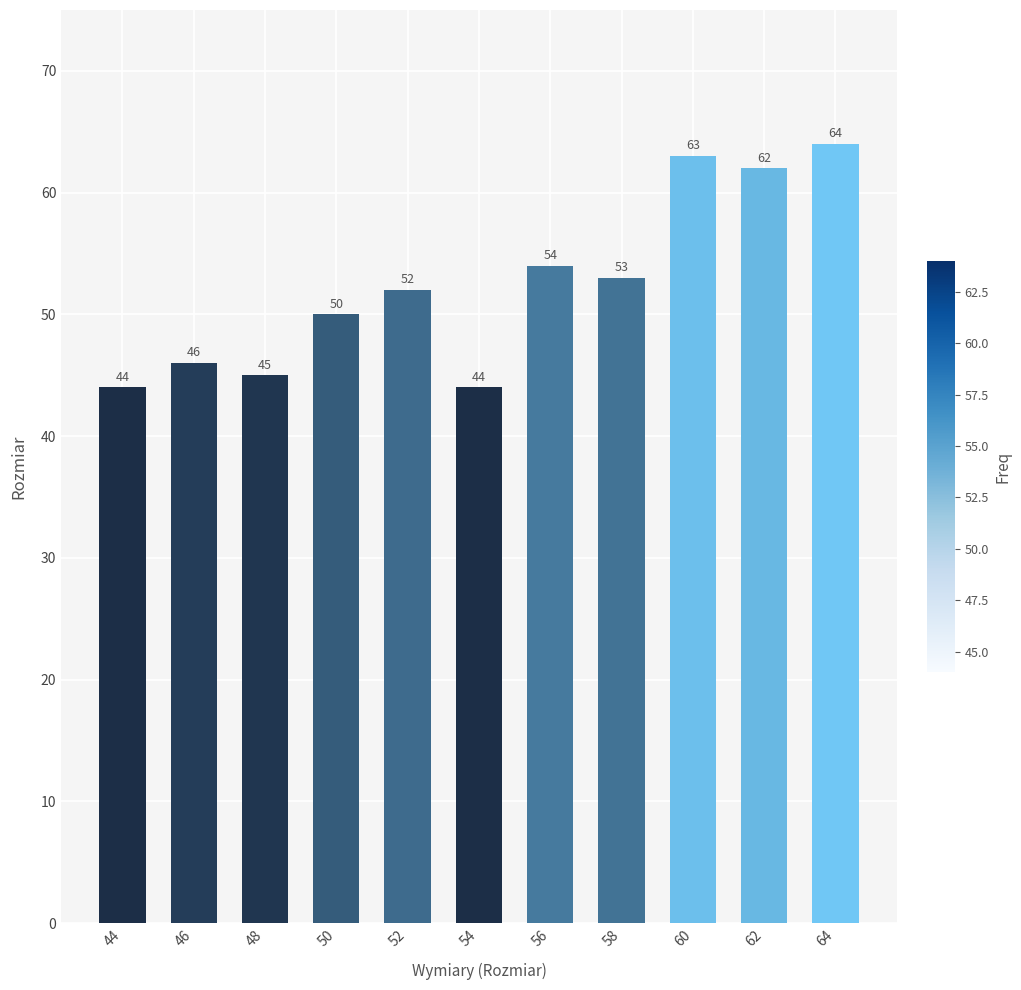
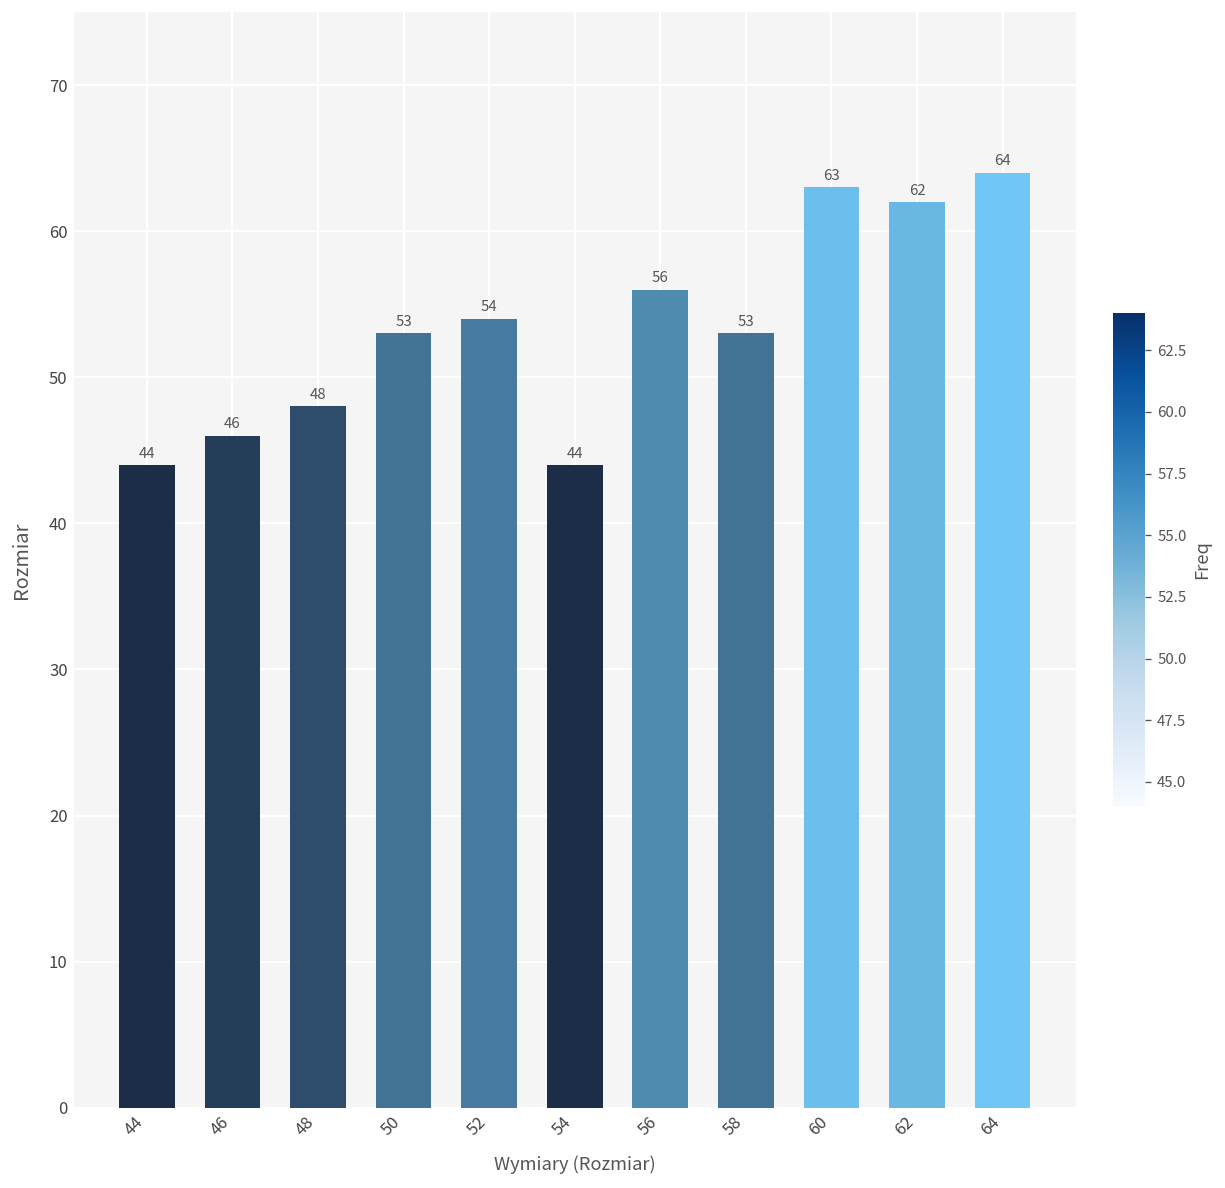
  {
    "44": 44,
    "46": 46,
-   "48": 45,
-   "50": 50,
-   "52": 52,
+   "48": 48,
+   "50": 53,
+   "52": 54,
    "54": 44,
-   "56": 54,
+   "56": 56,
    "58": 53,
    "60": 63,
    "62": 62,
    "64": 64
  }
